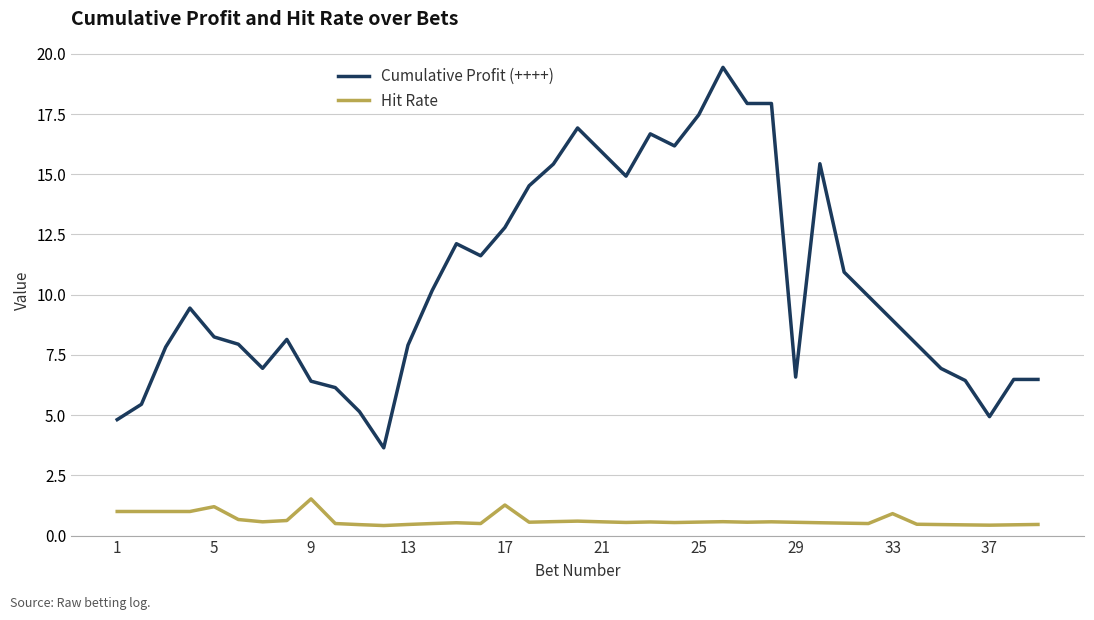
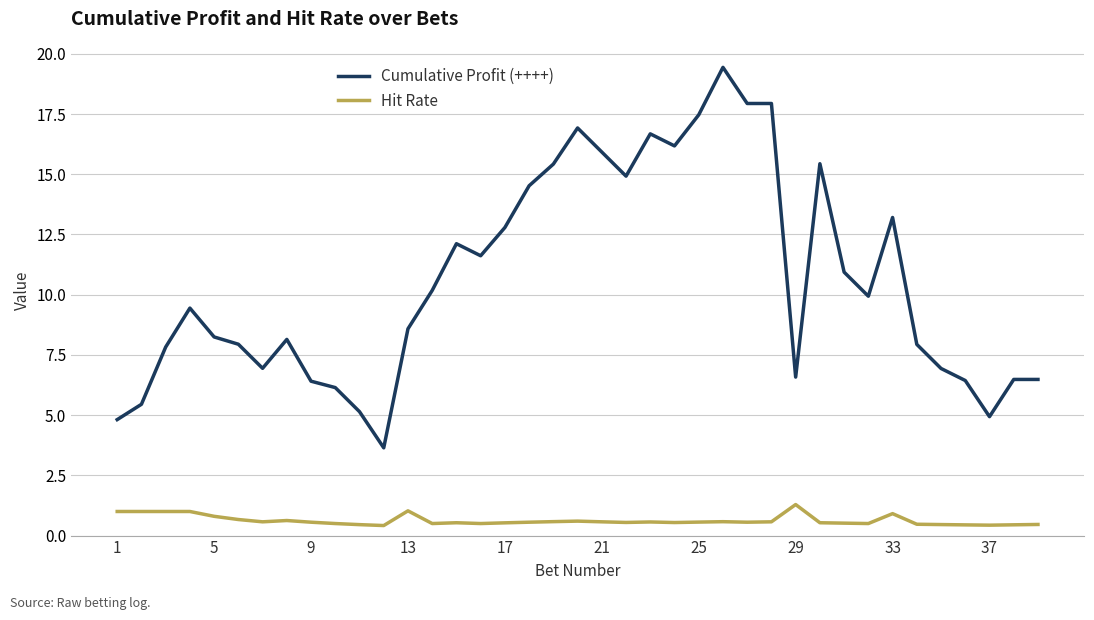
  {
    "Cumulative Profit (++++)": {
      "1": 4.8,
      "5": 8.2,
      "9": 6.4,
-     "13": 7.9,
+     "13": 8.6,
      "17": 12.8,
      "21": 15.9,
      "25": 17.5,
      "29": 6.6,
-     "33": 8.9,
+     "33": 13.2,
      "37": 4.9
    },
    "Hit Rate": {
      "1": 1.0,
-     "5": 1.2,
-     "9": 1.5,
-     "13": 0.5,
-     "17": 1.3,
+     "5": 0.8,
+     "9": 0.6,
+     "13": 1.0,
+     "17": 0.5,
      "21": 0.6,
      "25": 0.6,
-     "29": 0.6,
+     "29": 1.3,
      "33": 0.9,
      "37": 0.4
    }
  }
